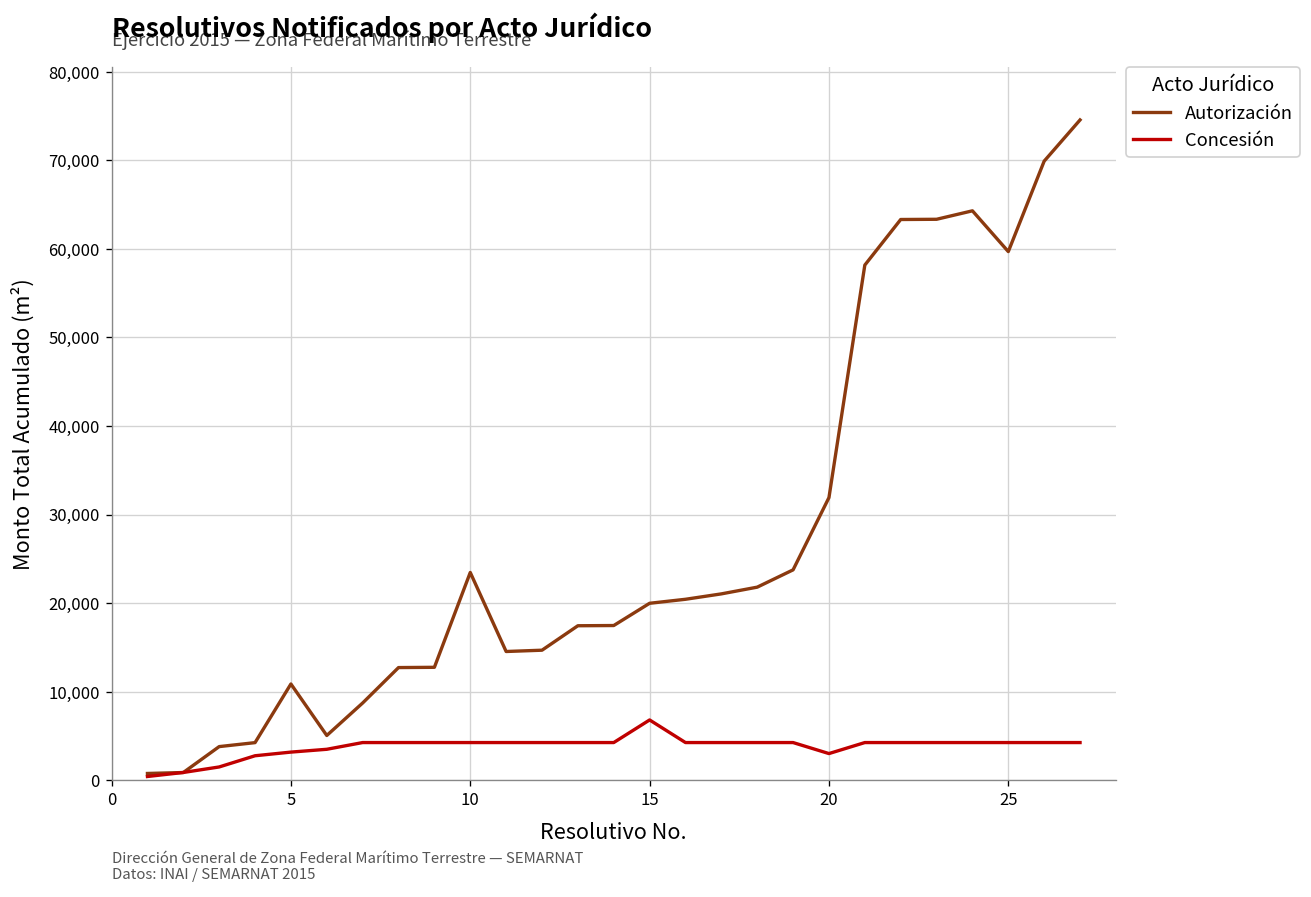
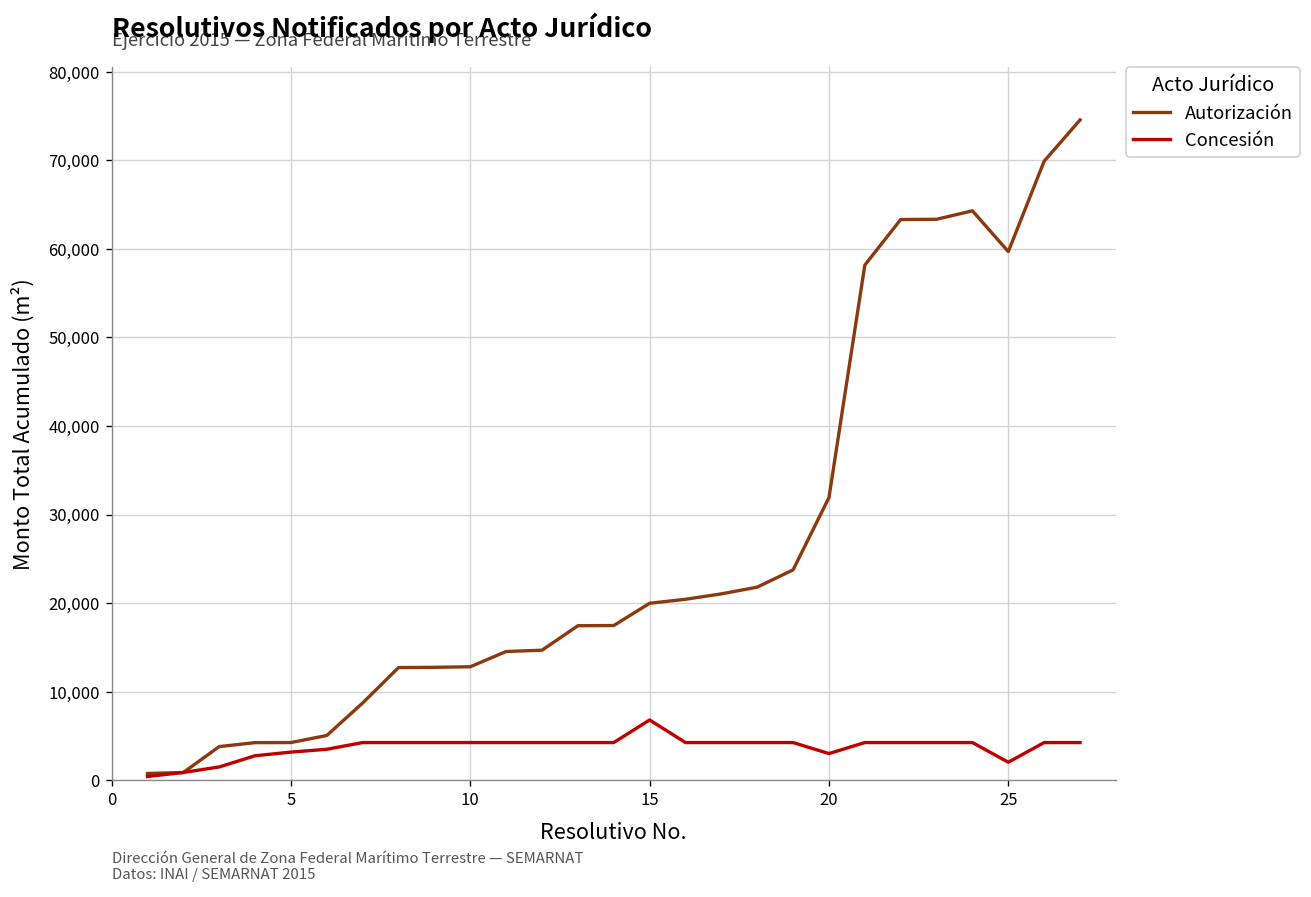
  {
    "Autorización": {
-     "5": "11,000",
-     "10": "23,000",
+     "5": "4,000",
+     "10": "13,000",
      "15": "20,000",
      "20": "32,000",
      "25": "60,000"
    },
    "Concesión": {
      "5": "3,000",
      "10": "4,000",
      "15": "7,000",
      "20": "3,000",
-     "25": "4,000"
+     "25": "2,000"
    }
  }
